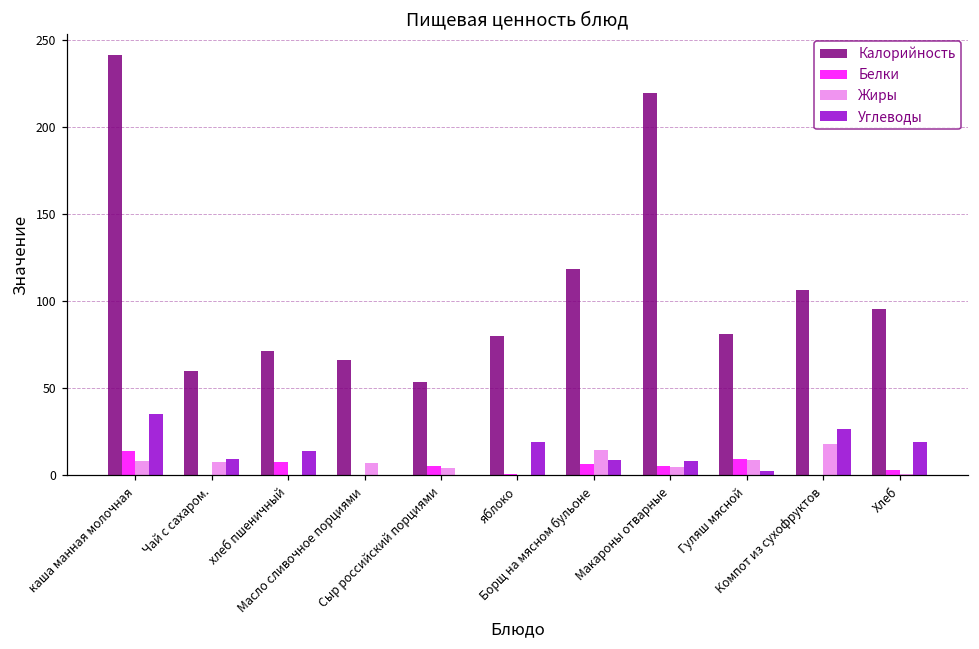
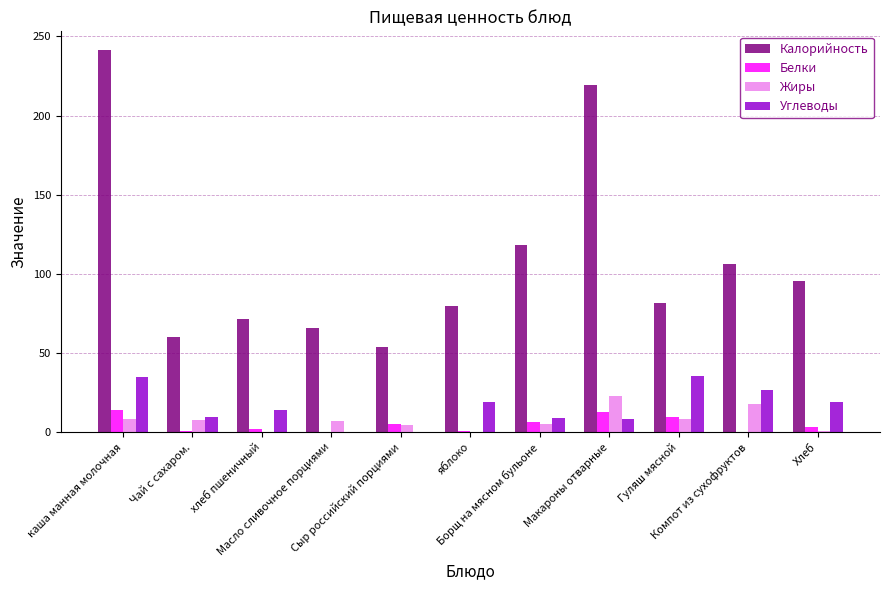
  {
    "Калорийность": {
      "каша манная молочная": 241,
      "Чай с сахаром.": 60,
      "хлеб пшеничный": 72,
      "Масло сливочное порциями": 66,
      "Сыр российский порциями": 54,
      "яблоко": 80,
      "Борщ на мясном бульоне": 119,
      "Макароны отварные": 219,
      "Гуляш мясной": 81,
      "Компот из сухофруктов": 107,
      "Хлеб": 96
    },
    "Белки": {
      "каша манная молочная": 14,
-     "хлеб пшеничный": 8,
+     "хлеб пшеничный": 2,
      "Масло сливочное порциями": 0,
      "Сыр российский порциями": 5,
      "Борщ на мясном бульоне": 7,
-     "Макароны отварные": 6,
+     "Макароны отварные": 13,
      "Гуляш мясной": 10,
      "Хлеб": 3
    },
    "Жиры": {
      "каша манная молочная": 8,
      "Чай с сахаром.": 8,
      "Масло сливочное порциями": 7,
      "Сыр российский порциями": 4,
      "яблоко": 0,
-     "Борщ на мясном бульоне": 15,
-     "Макароны отварные": 5,
+     "Борщ на мясном бульоне": 5,
+     "Макароны отварные": 23,
      "Гуляш мясной": 9,
      "Компот из сухофруктов": 18
    },
    "Углеводы": {
      "каша манная молочная": 35,
      "Чай с сахаром.": 9,
      "хлеб пшеничный": 14,
      "Сыр российский порциями": 0,
      "яблоко": 19,
      "Борщ на мясном бульоне": 9,
      "Макароны отварные": 8,
-     "Гуляш мясной": 2,
+     "Гуляш мясной": 35,
      "Компот из сухофруктов": 27,
      "Хлеб": 19
    }
  }
